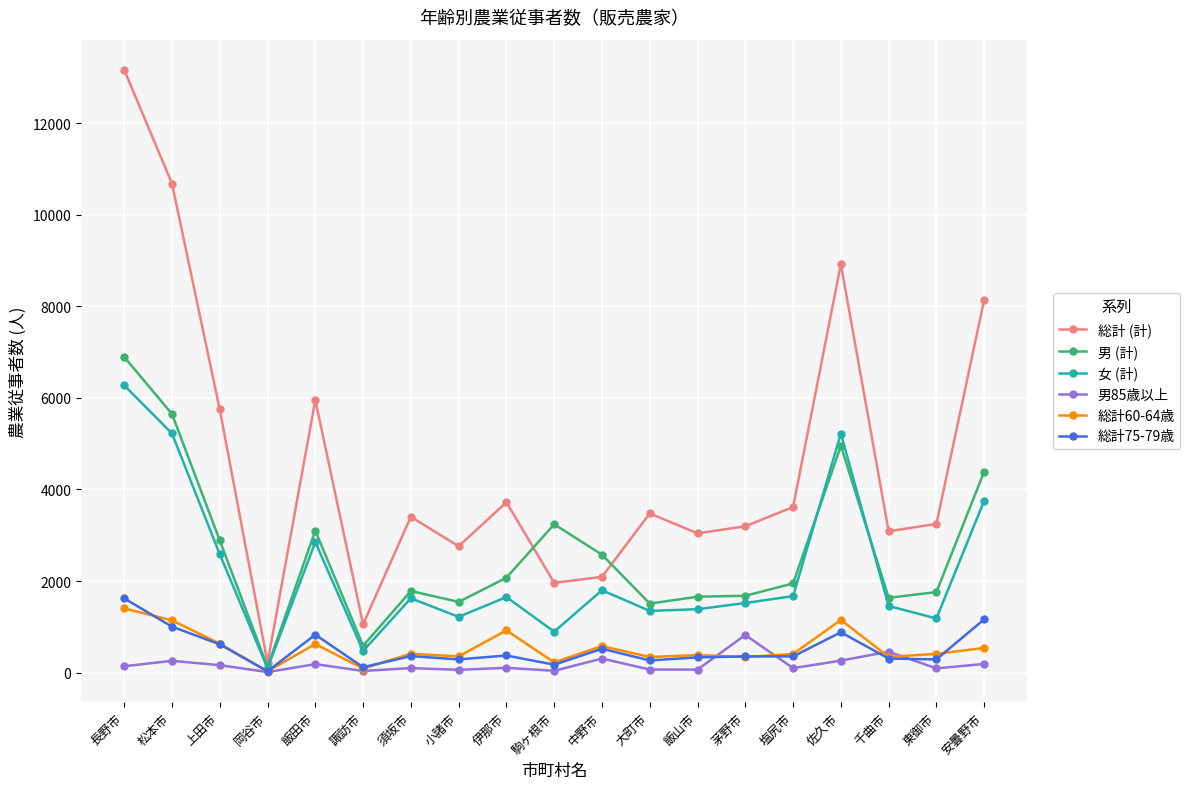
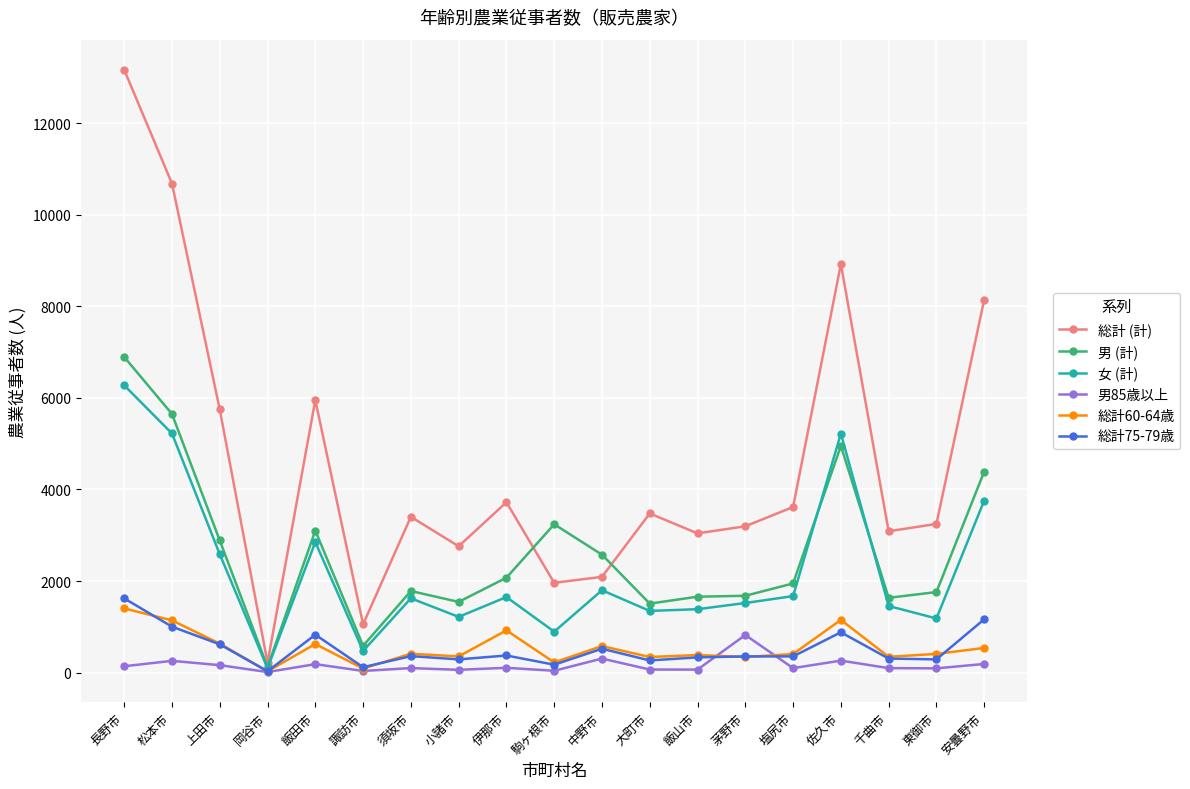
  {
    "総計 (計)": {
      "長野市": 13200,
      "松本市": 10700,
      "上田市": 5700,
      "岡谷市": 200,
      "飯田市": 6000,
      "諏訪市": 1100,
      "須坂市": 3400,
      "小諸市": 2800,
      "伊那市": 3700,
      "駒ヶ根市": 2000,
      "中野市": 2100,
      "大町市": 3500,
      "飯山市": 3000,
      "茅野市": 3200,
      "塩尻市": 3600,
      "佐久市": 8900,
      "千曲市": 3100,
      "東御市": 3200,
      "安曇野市": 8200
    },
    "男 (計)": {
      "長野市": 6900,
      "松本市": 5700,
      "上田市": 2900,
      "飯田市": 3100,
      "諏訪市": 600,
      "須坂市": 1800,
      "小諸市": 1500,
      "伊那市": 2100,
      "駒ヶ根市": 3200,
      "中野市": 2600,
      "大町市": 1500,
      "飯山市": 1700,
      "茅野市": 1700,
      "塩尻市": 1900,
      "佐久市": 5000,
      "千曲市": 1600,
      "東御市": 1800,
      "安曇野市": 4400
    },
    "女 (計)": {
      "長野市": 6300,
      "松本市": 5200,
      "上田市": 2600,
      "飯田市": 2900,
      "諏訪市": 500,
      "須坂市": 1600,
      "小諸市": 1200,
      "伊那市": 1600,
      "駒ヶ根市": 900,
      "中野市": 1800,
      "大町市": 1300,
      "飯山市": 1400,
      "茅野市": 1500,
      "塩尻市": 1700,
      "佐久市": 5200,
      "千曲市": 1500,
      "東御市": 1200,
      "安曇野市": 3800
    },
    "男85歳以上": {
      "長野市": 100,
      "松本市": 300,
      "上田市": 200,
      "飯田市": 200,
      "須坂市": 100,
      "小諸市": 100,
      "伊那市": 100,
      "駒ヶ根市": 0,
      "中野市": 300,
      "大町市": 100,
      "飯山市": 100,
      "茅野市": 800,
      "塩尻市": 100,
      "佐久市": 300,
-     "千曲市": 500,
+     "千曲市": 100,
      "東御市": 100,
      "安曇野市": 200
    },
    "総計60-64歳": {
      "長野市": 1400,
      "松本市": 1100,
      "飯田市": 600,
      "小諸市": 400,
      "伊那市": 900,
      "中野市": 600,
      "大町市": 300,
      "佐久市": 1200,
      "東御市": 400,
      "安曇野市": 500
    },
    "総計75-79歳": {
      "長野市": 1600,
      "松本市": 1000,
      "飯田市": 800,
      "小諸市": 300,
      "伊那市": 400,
      "中野市": 500,
      "大町市": 300,
      "佐久市": 900,
      "東御市": 300,
      "安曇野市": 1200
    }
  }
